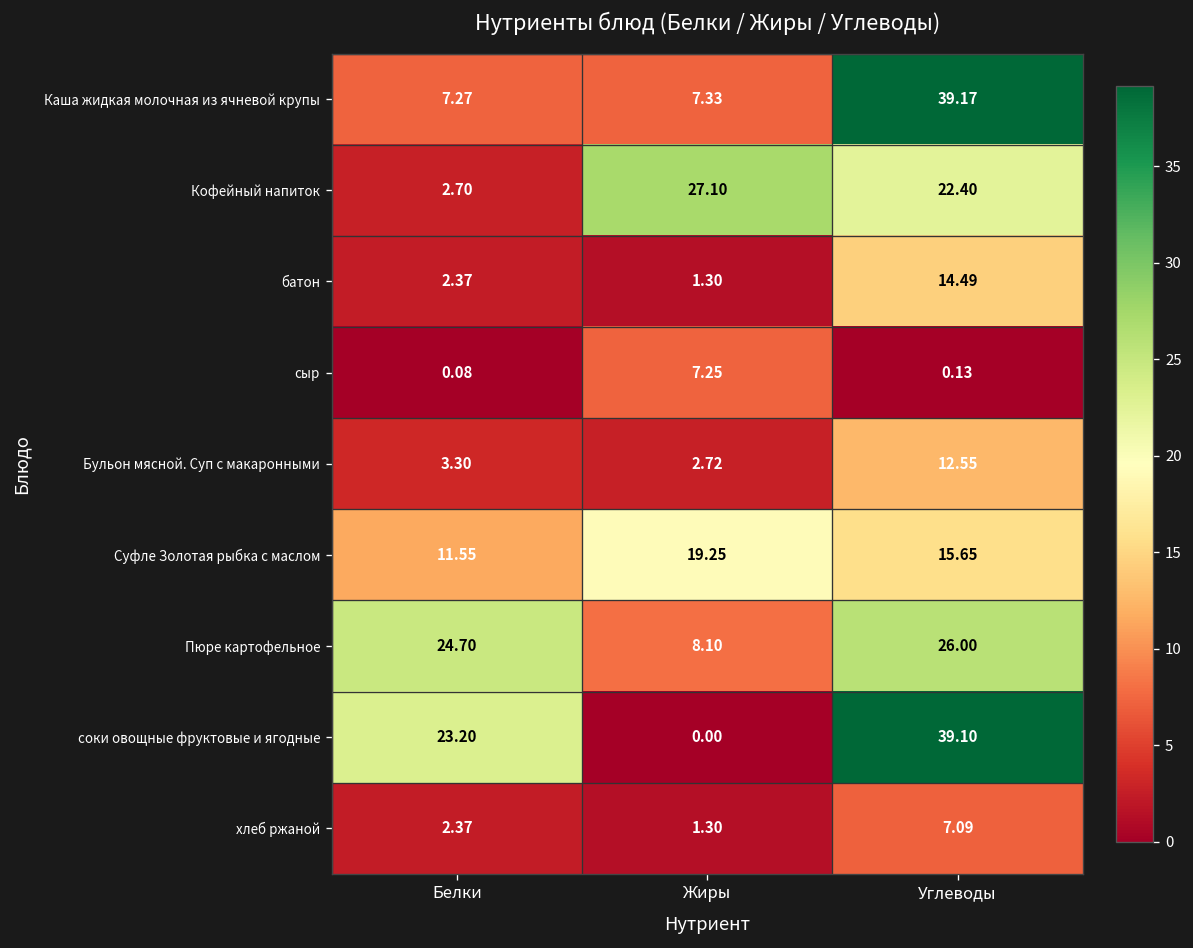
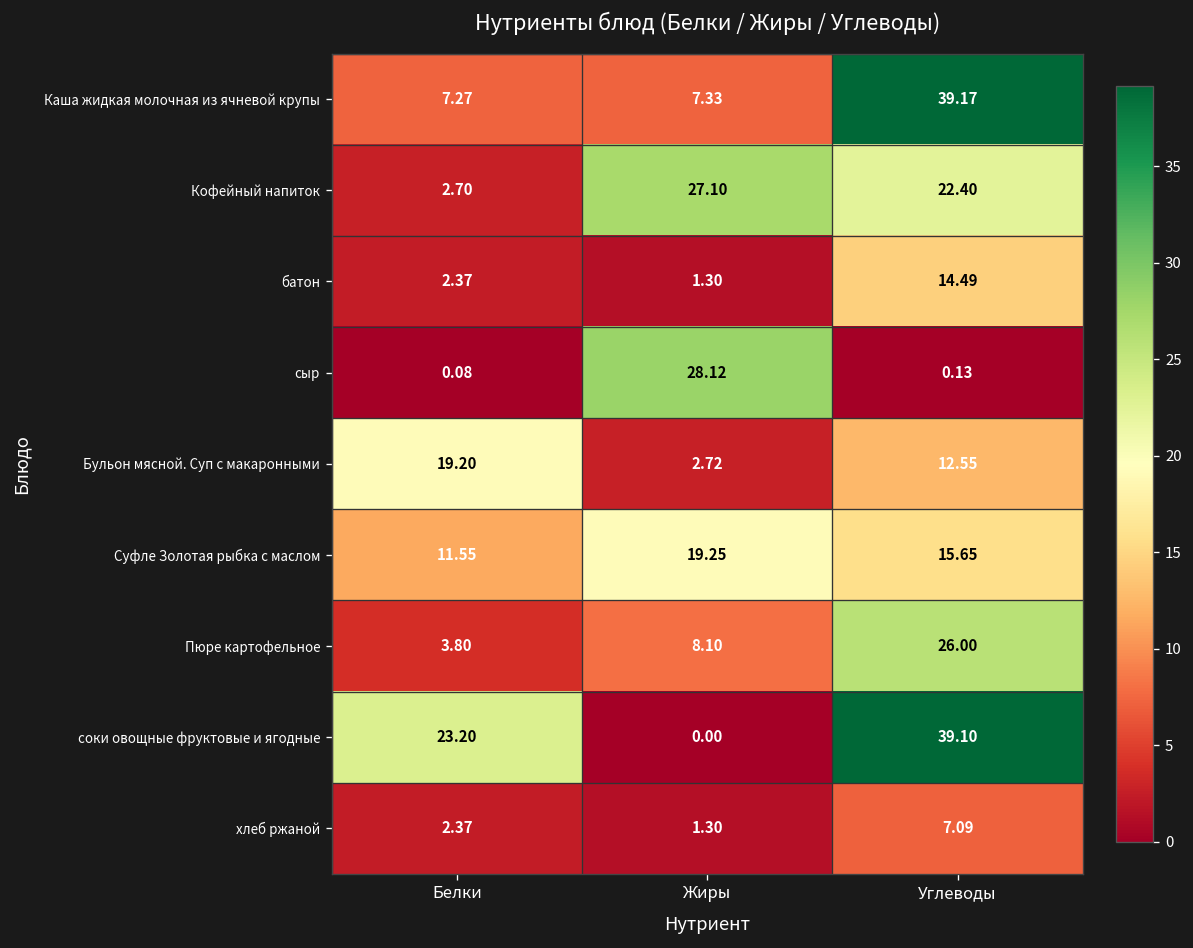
  {
    "Каша жидкая молочная из ячневой крупы": {
      "Белки": 7.27,
      "Жиры": 7.33,
      "Углеводы": 39.17
    },
    "Кофейный напиток": {
      "Белки": 2.70,
      "Жиры": 27.10,
      "Углеводы": 22.40
    },
    "батон": {
      "Белки": 2.37,
      "Жиры": 1.30,
      "Углеводы": 14.49
    },
    "сыр": {
      "Белки": 0.08,
-     "Жиры": 7.25,
+     "Жиры": 28.12,
      "Углеводы": 0.13
    },
    "Бульон мясной. Суп с макаронными": {
-     "Белки": 3.30,
+     "Белки": 19.20,
      "Жиры": 2.72,
      "Углеводы": 12.55
    },
    "Суфле Золотая рыбка с маслом": {
      "Белки": 11.55,
      "Жиры": 19.25,
      "Углеводы": 15.65
    },
    "Пюре картофельное": {
-     "Белки": 24.70,
+     "Белки": 3.80,
      "Жиры": 8.10,
      "Углеводы": 26.00
    },
    "соки овощные фруктовые и ягодные": {
      "Белки": 23.20,
      "Жиры": 0.00,
      "Углеводы": 39.10
    },
    "хлеб ржаной": {
      "Белки": 2.37,
      "Жиры": 1.30,
      "Углеводы": 7.09
    }
  }
